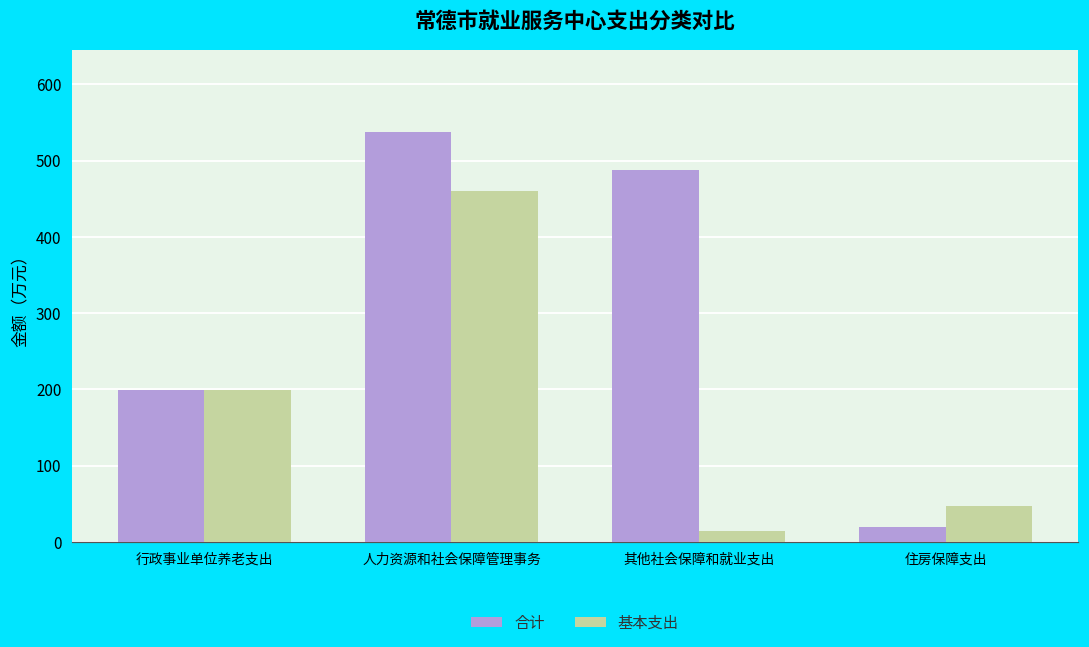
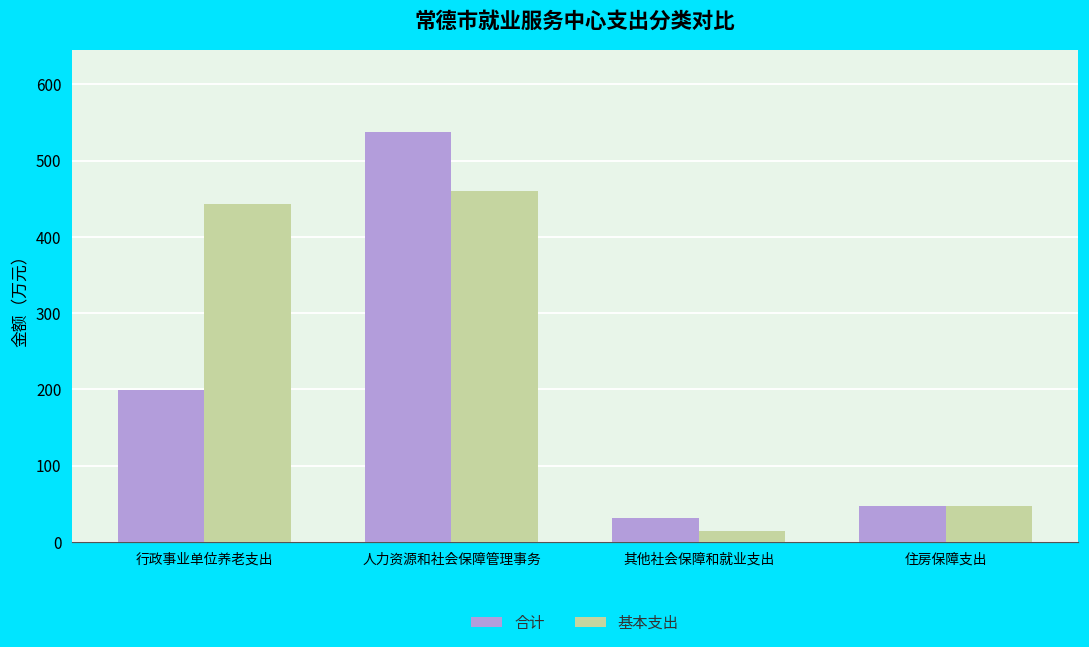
  {
    "合计": {
      "行政事业单位养老支出": 200,
      "人力资源和社会保障管理事务": 540,
-     "其他社会保障和就业支出": 490,
-     "住房保障支出": 20
+     "其他社会保障和就业支出": 30,
+     "住房保障支出": 50
    },
    "基本支出": {
-     "行政事业单位养老支出": 200,
+     "行政事业单位养老支出": 440,
      "人力资源和社会保障管理事务": 460,
      "其他社会保障和就业支出": 10,
      "住房保障支出": 50
    }
  }
